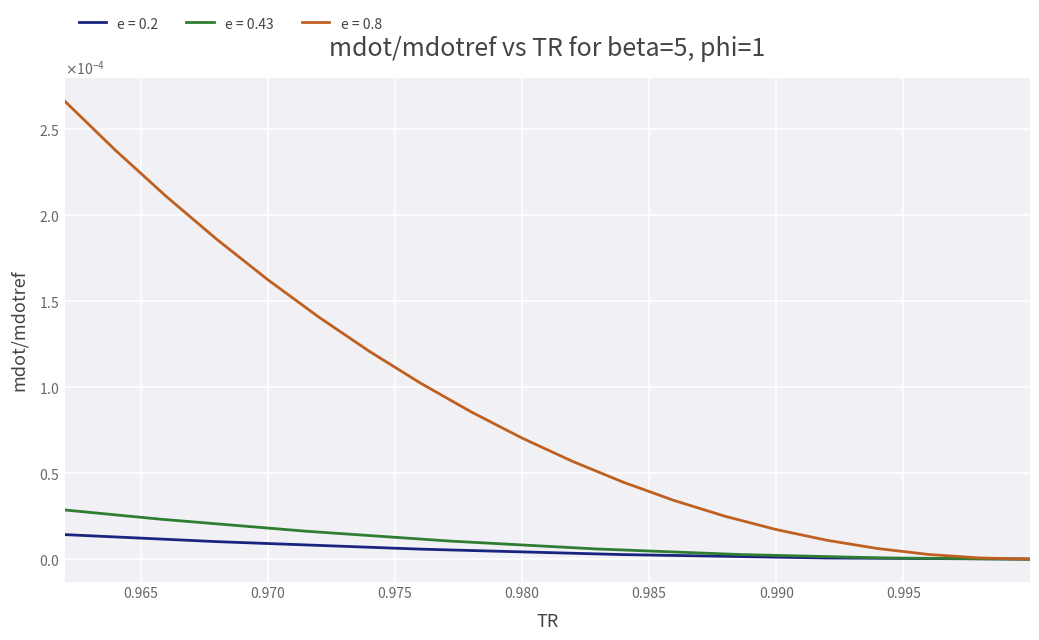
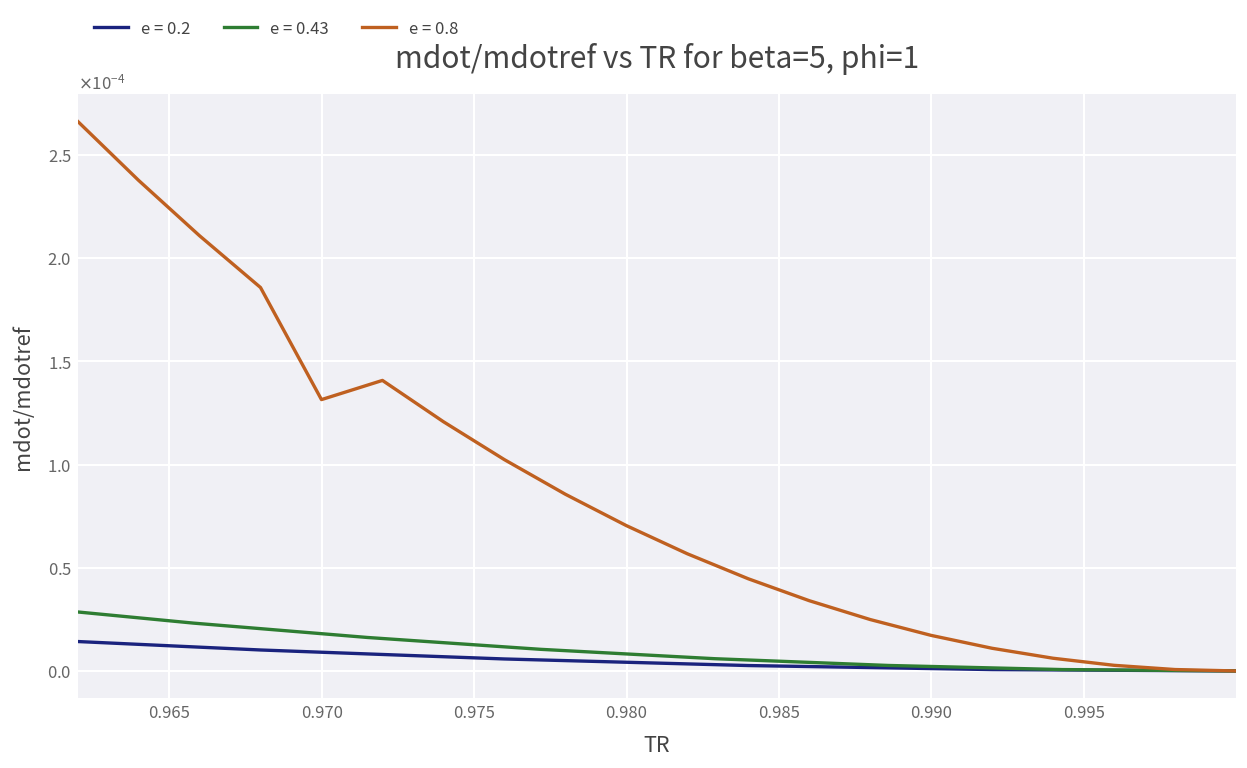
  {
    "e = 0.8": {
-     "0.970": 0.000162,
+     "0.970": 0.000132,
      "0.980": 0.000070,
      "0.990": 0.000017
    }
  }
